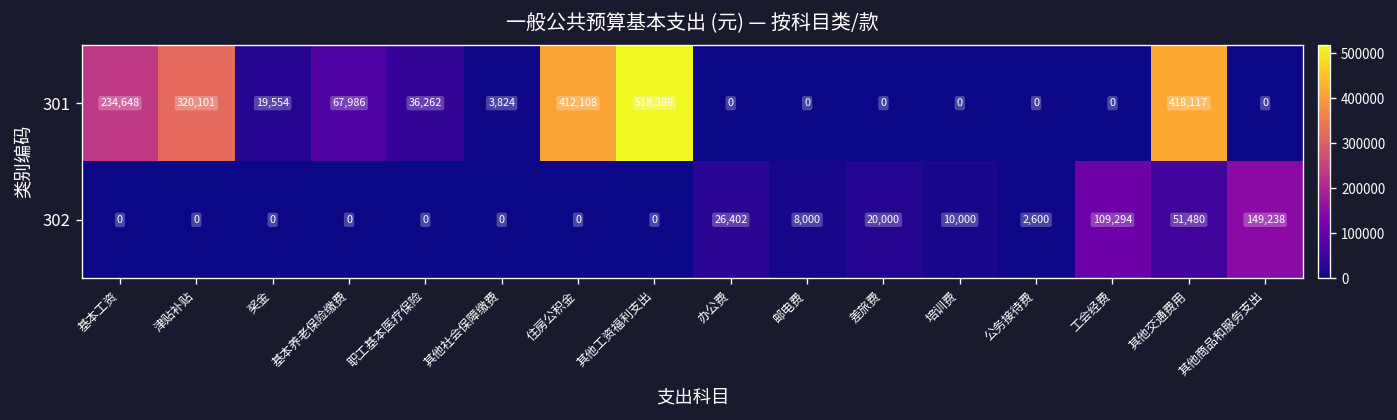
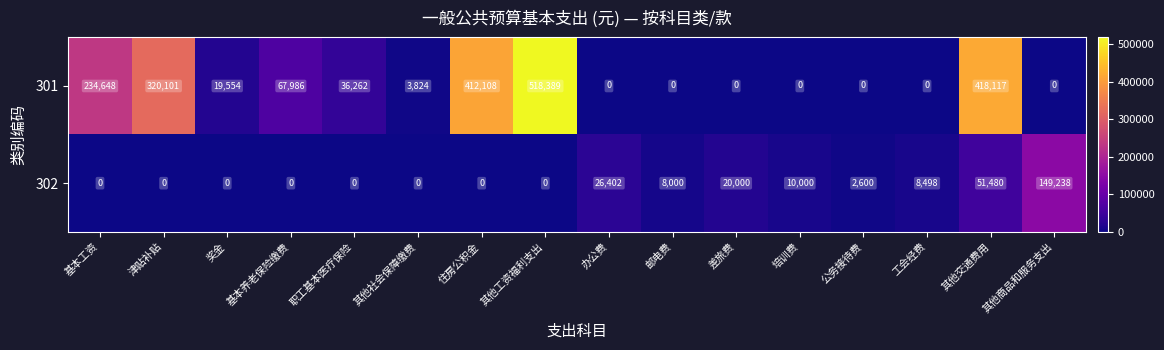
  {
    "302": {
-     "工会经费": "109,294"
+     "工会经费": "8,498"
    }
  }
